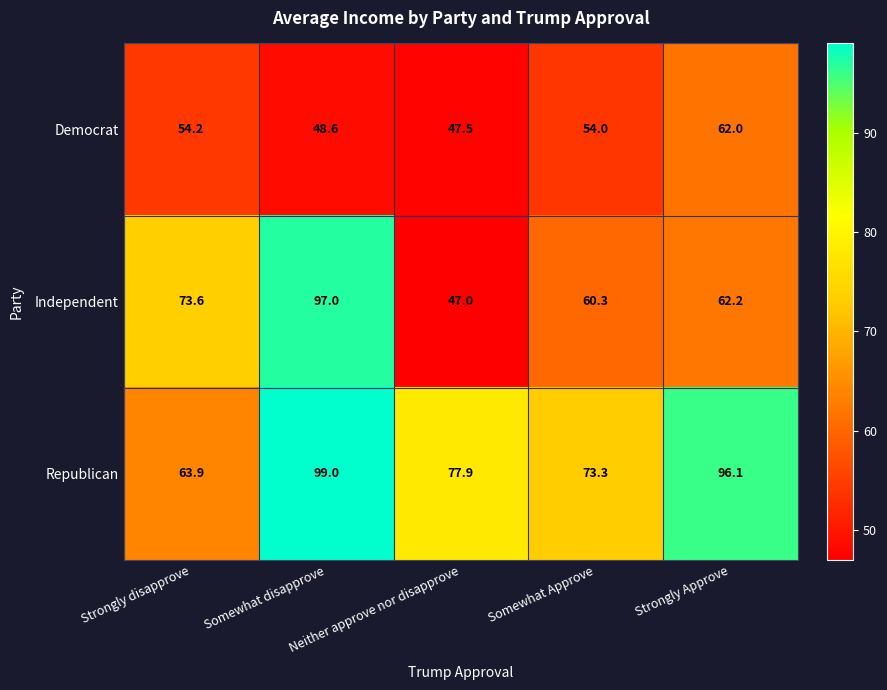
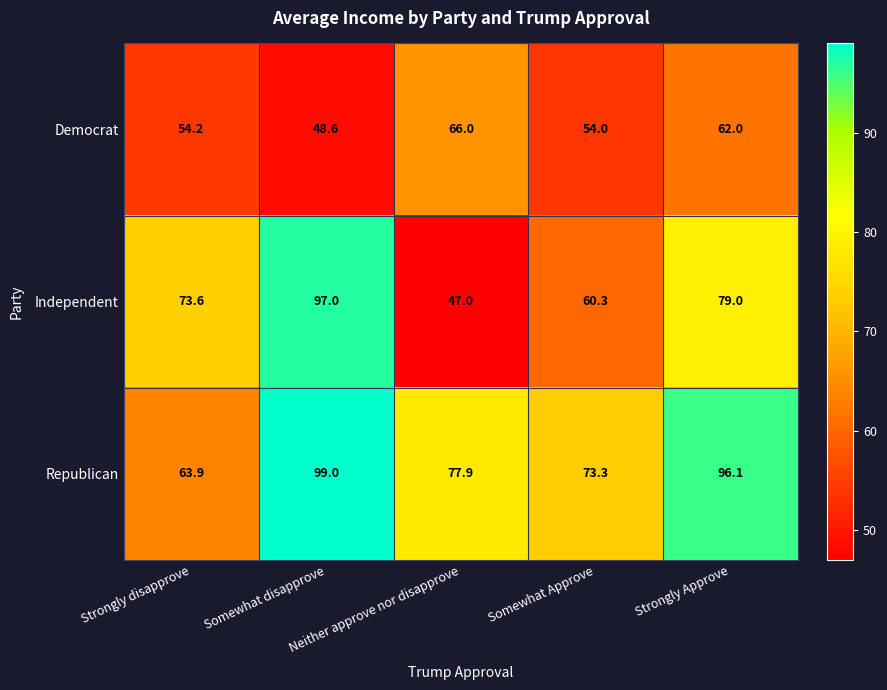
  {
    "Democrat": {
      "Strongly disapprove": 54.2,
      "Somewhat disapprove": 48.6,
-     "Neither approve nor disapprove": 47.5,
+     "Neither approve nor disapprove": 66.0,
      "Somewhat Approve": 54.0,
      "Strongly Approve": 62.0
    },
    "Independent": {
      "Strongly disapprove": 73.6,
      "Somewhat disapprove": 97.0,
      "Neither approve nor disapprove": 47.0,
      "Somewhat Approve": 60.3,
-     "Strongly Approve": 62.2
+     "Strongly Approve": 79.0
    },
    "Republican": {
      "Strongly disapprove": 63.9,
      "Somewhat disapprove": 99.0,
      "Neither approve nor disapprove": 77.9,
      "Somewhat Approve": 73.3,
      "Strongly Approve": 96.1
    }
  }
